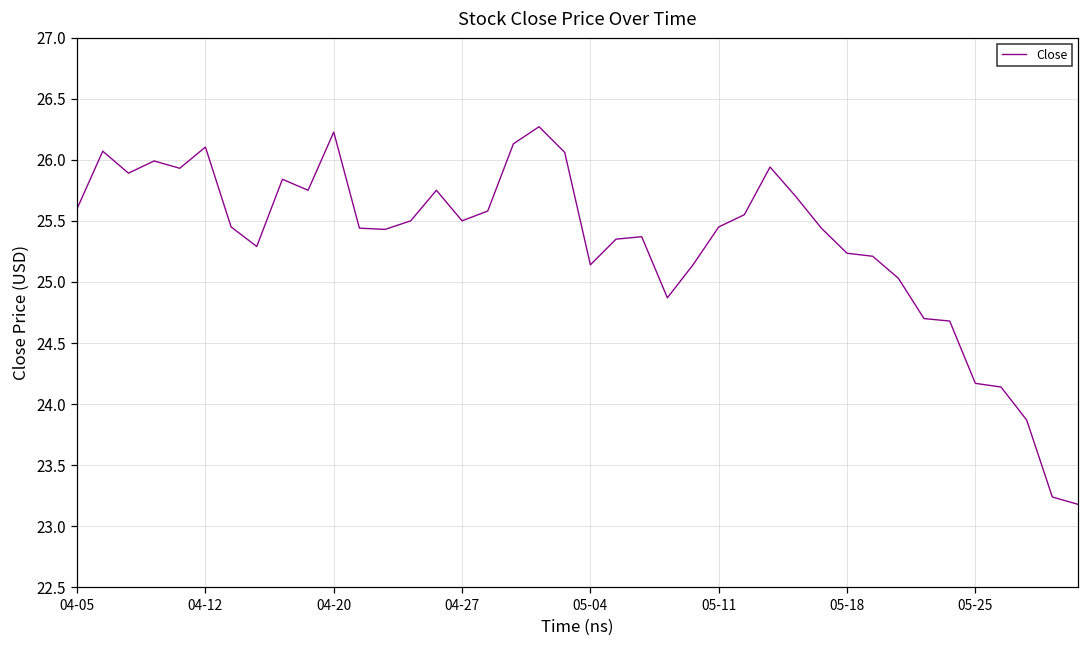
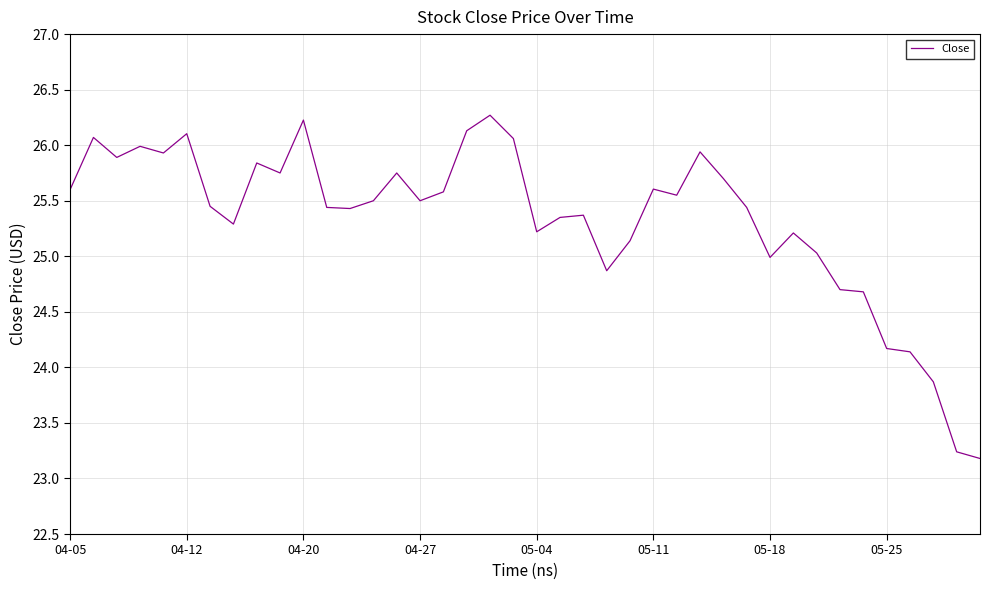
  {
    "04-05": 25.60,
    "04-12": 26.10,
    "04-20": 26.23,
    "04-27": 25.50,
-   "05-04": 25.14,
-   "05-11": 25.45,
-   "05-18": 25.23,
+   "05-04": 25.22,
+   "05-11": 25.60,
+   "05-18": 24.99,
    "05-25": 24.17
  }
